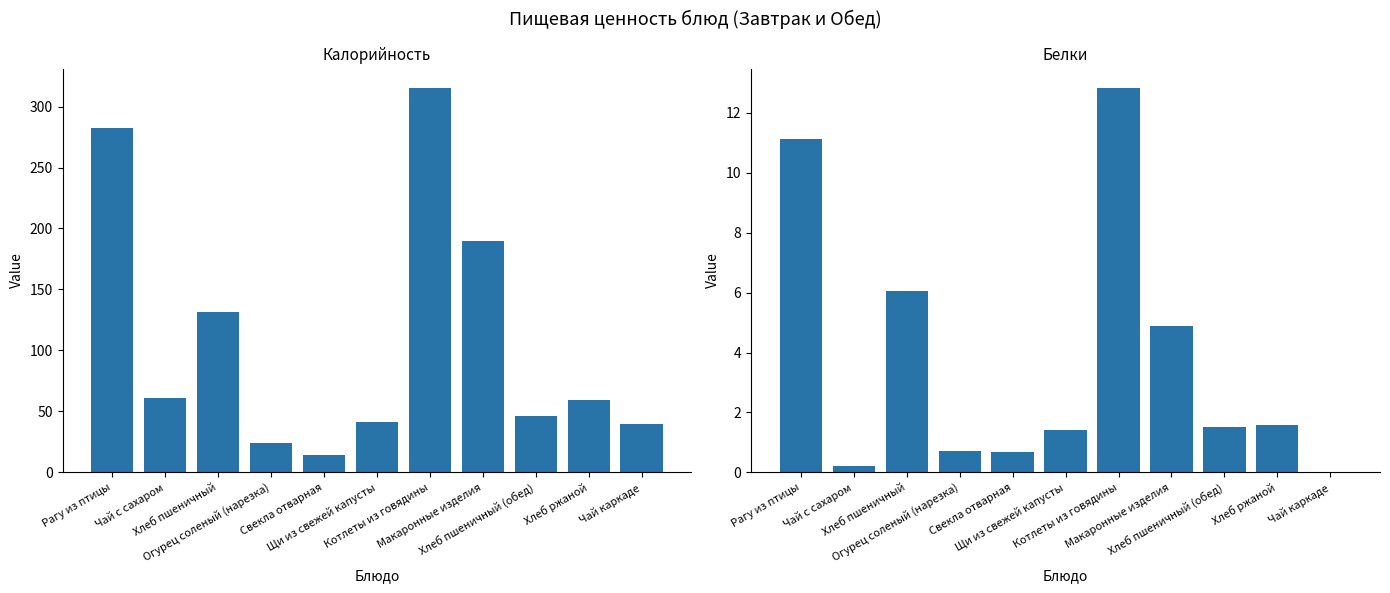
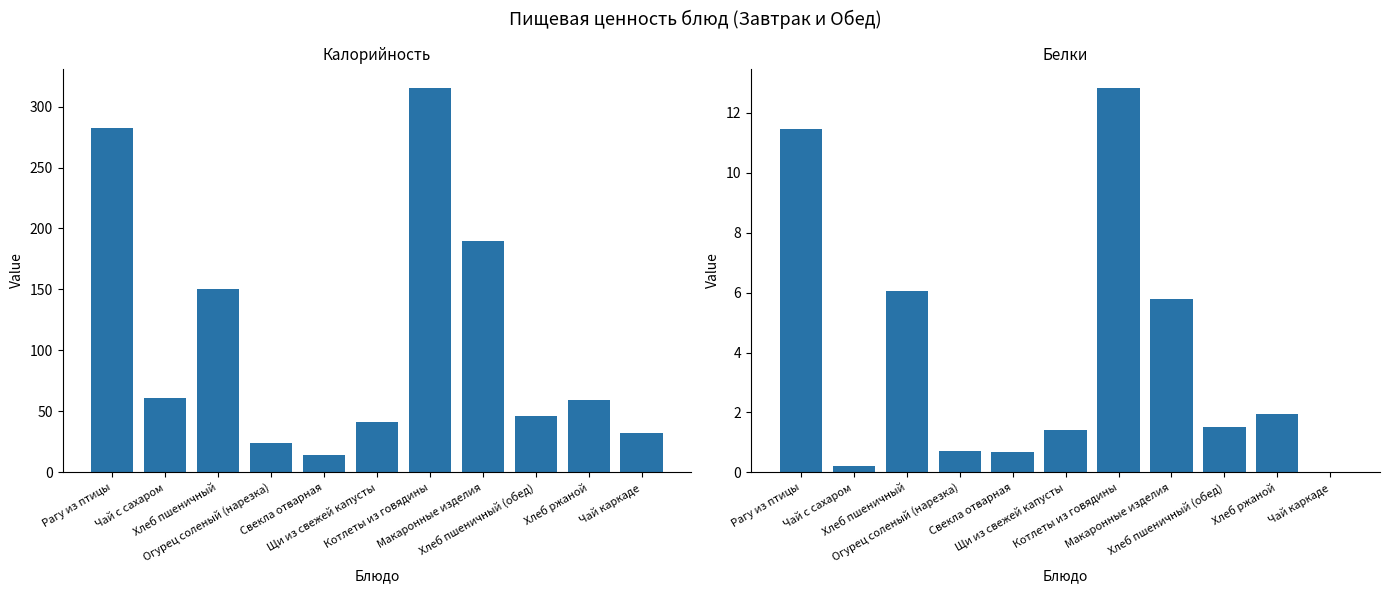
  {
    "Калорийность": {
      "Рагу из птицы": 282,
      "Чай с сахаром": 61,
-     "Хлеб пшеничный": 132,
+     "Хлеб пшеничный": 150,
      "Огурец соленый (нарезка)": 24,
      "Свекла отварная": 14,
      "Щи из свежей капусты": 41,
      "Котлеты из говядины": 315,
      "Макаронные изделия": 190,
      "Хлеб пшеничный (обед)": 46,
      "Хлеб ржаной": 59,
-     "Чай каркаде": 40
+     "Чай каркаде": 33
    },
    "Белки": {
-     "Рагу из птицы": 11.1,
+     "Рагу из птицы": 11.4,
      "Чай с сахаром": 0.2,
      "Хлеб пшеничный": 6.0,
      "Огурец соленый (нарезка)": 0.7,
      "Свекла отварная": 0.7,
      "Щи из свежей капусты": 1.4,
      "Котлеты из говядины": 12.8,
-     "Макаронные изделия": 4.9,
+     "Макаронные изделия": 5.8,
      "Хлеб пшеничный (обед)": 1.5,
-     "Хлеб ржаной": 1.6,
+     "Хлеб ржаной": 2.0,
      "Чай каркаде": 0.0
    }
  }
